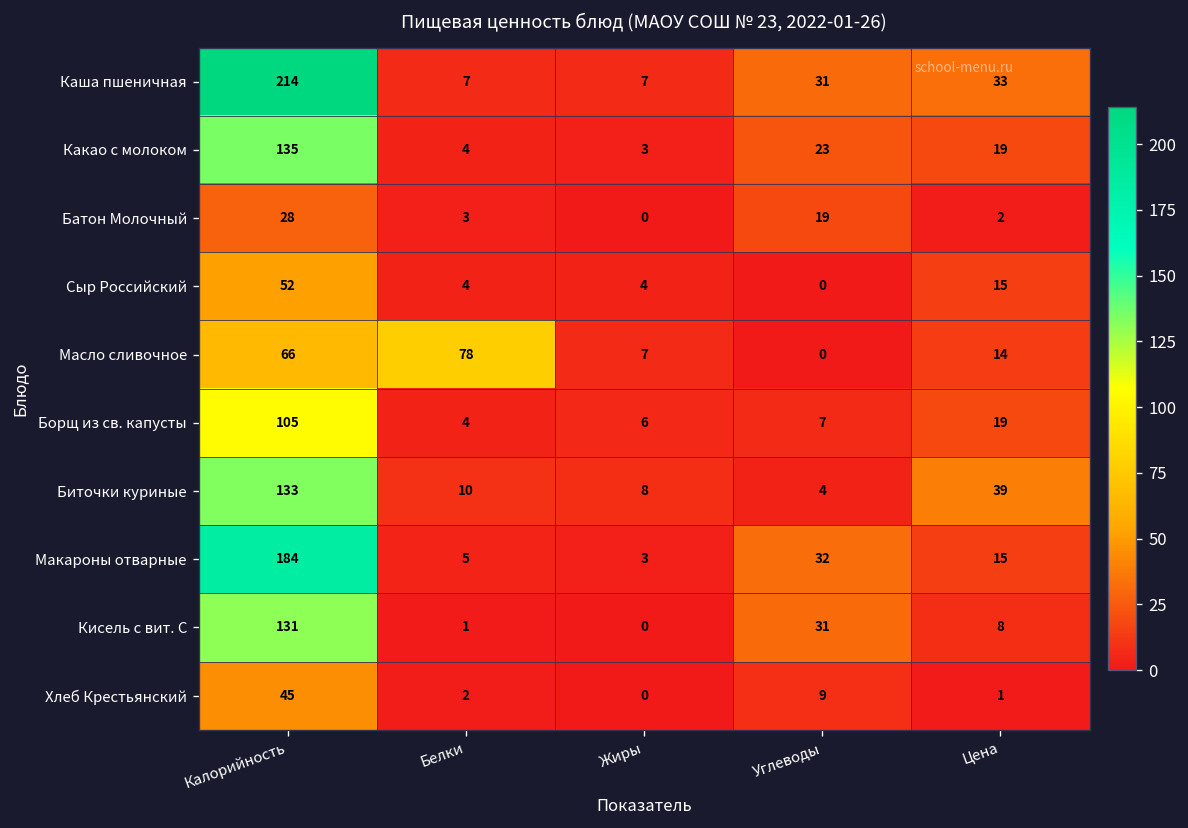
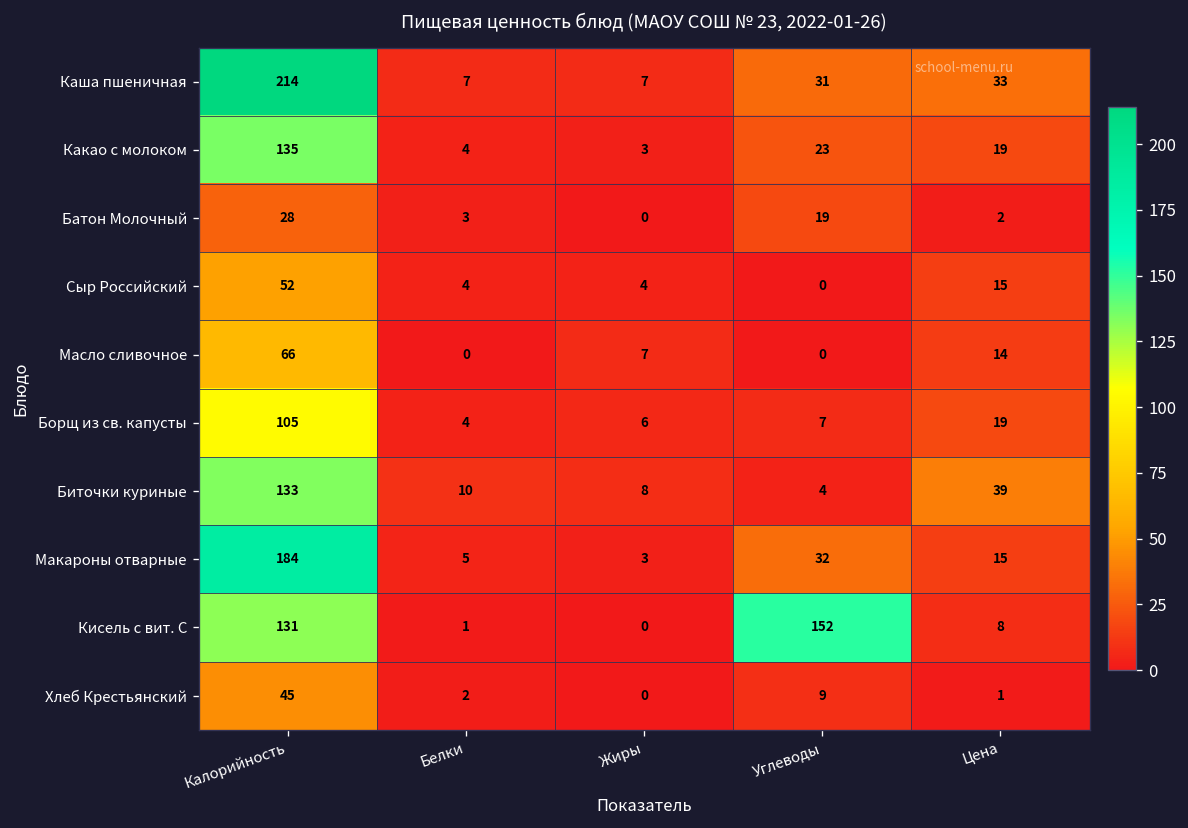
  {
    "Каша пшеничная": {
      "Калорийность": 214,
      "Белки": 7,
      "Жиры": 7,
      "Углеводы": 31,
      "Цена": 33
    },
    "Какао с молоком": {
      "Калорийность": 135,
      "Белки": 4,
      "Жиры": 3,
      "Углеводы": 23,
      "Цена": 19
    },
    "Батон Молочный": {
      "Калорийность": 28,
      "Белки": 3,
      "Жиры": 0,
      "Углеводы": 19,
      "Цена": 2
    },
    "Сыр Российский": {
      "Калорийность": 52,
      "Белки": 4,
      "Жиры": 4,
      "Углеводы": 0,
      "Цена": 15
    },
    "Масло сливочное": {
      "Калорийность": 66,
-     "Белки": 78,
+     "Белки": 0,
      "Жиры": 7,
      "Углеводы": 0,
      "Цена": 14
    },
    "Борщ из св. капусты": {
      "Калорийность": 105,
      "Белки": 4,
      "Жиры": 6,
      "Углеводы": 7,
      "Цена": 19
    },
    "Биточки куриные": {
      "Калорийность": 133,
      "Белки": 10,
      "Жиры": 8,
      "Углеводы": 4,
      "Цена": 39
    },
    "Макароны отварные": {
      "Калорийность": 184,
      "Белки": 5,
      "Жиры": 3,
      "Углеводы": 32,
      "Цена": 15
    },
    "Кисель с вит. С": {
      "Калорийность": 131,
      "Белки": 1,
      "Жиры": 0,
-     "Углеводы": 31,
+     "Углеводы": 152,
      "Цена": 8
    },
    "Хлеб Крестьянский": {
      "Калорийность": 45,
      "Белки": 2,
      "Жиры": 0,
      "Углеводы": 9,
      "Цена": 1
    }
  }
